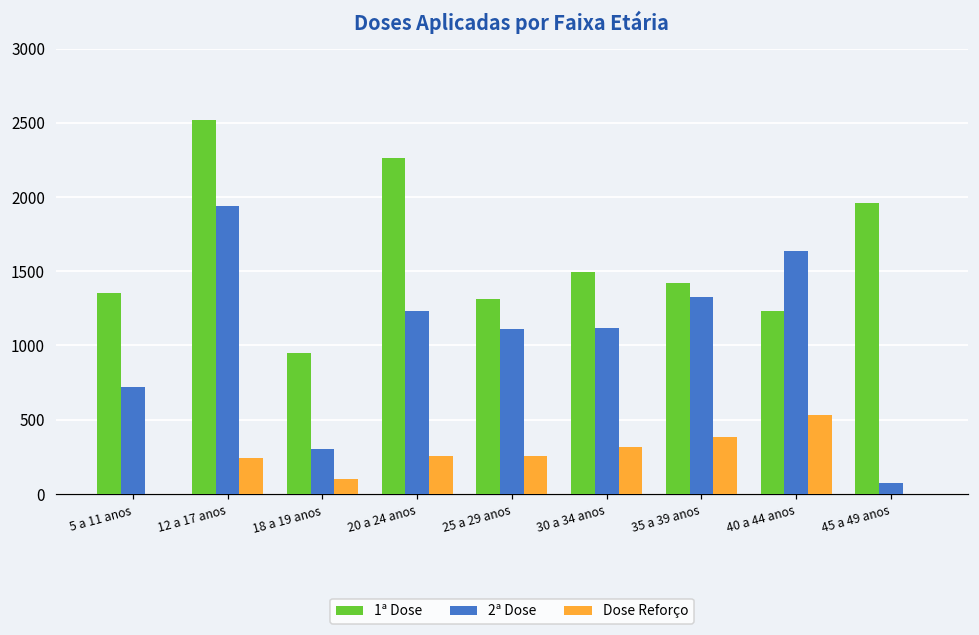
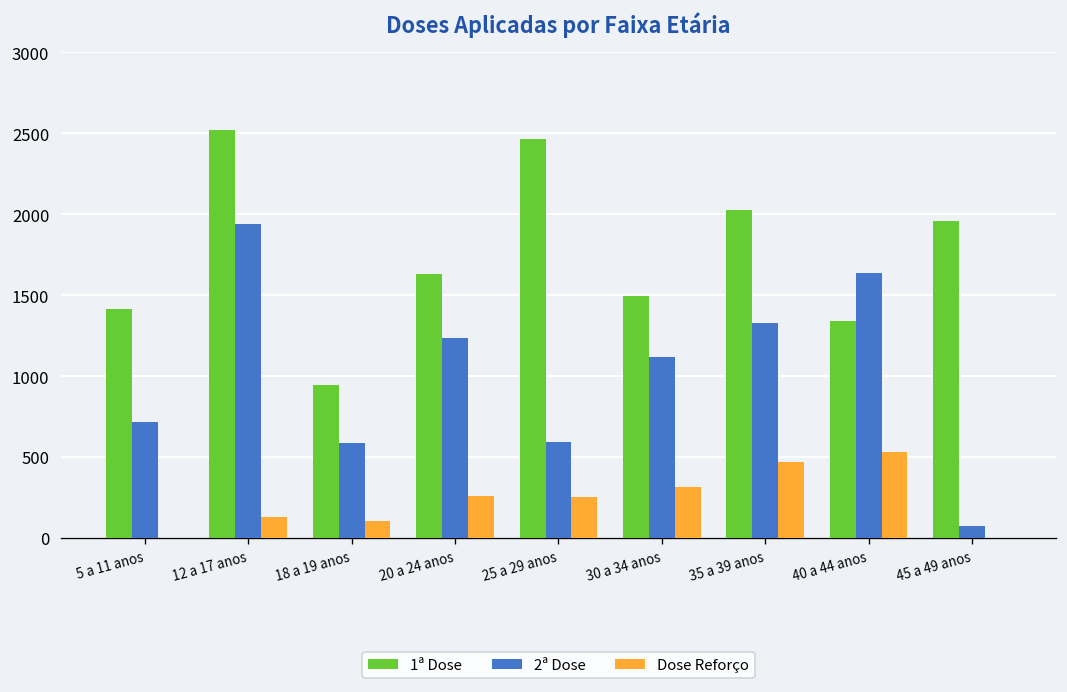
  {
    "1ª Dose": {
-     "5 a 11 anos": 1350,
+     "5 a 11 anos": 1410,
      "12 a 17 anos": 2520,
      "18 a 19 anos": 950,
-     "20 a 24 anos": 2270,
-     "25 a 29 anos": 1310,
+     "20 a 24 anos": 1630,
+     "25 a 29 anos": 2470,
      "30 a 34 anos": 1490,
-     "35 a 39 anos": 1420,
-     "40 a 44 anos": 1240,
+     "35 a 39 anos": 2030,
+     "40 a 44 anos": 1340,
      "45 a 49 anos": 1960
    },
    "2ª Dose": {
      "5 a 11 anos": 720,
      "12 a 17 anos": 1940,
-     "18 a 19 anos": 300,
+     "18 a 19 anos": 590,
      "20 a 24 anos": 1230,
-     "25 a 29 anos": 1110,
+     "25 a 29 anos": 590,
      "30 a 34 anos": 1120,
      "35 a 39 anos": 1330,
      "40 a 44 anos": 1640,
      "45 a 49 anos": 80
    },
    "Dose Reforço": {
      "5 a 11 anos": 0,
-     "12 a 17 anos": 240,
+     "12 a 17 anos": 130,
      "18 a 19 anos": 100,
      "20 a 24 anos": 260,
      "25 a 29 anos": 260,
      "30 a 34 anos": 310,
-     "35 a 39 anos": 380,
+     "35 a 39 anos": 470,
      "40 a 44 anos": 530,
      "45 a 49 anos": 0
    }
  }
